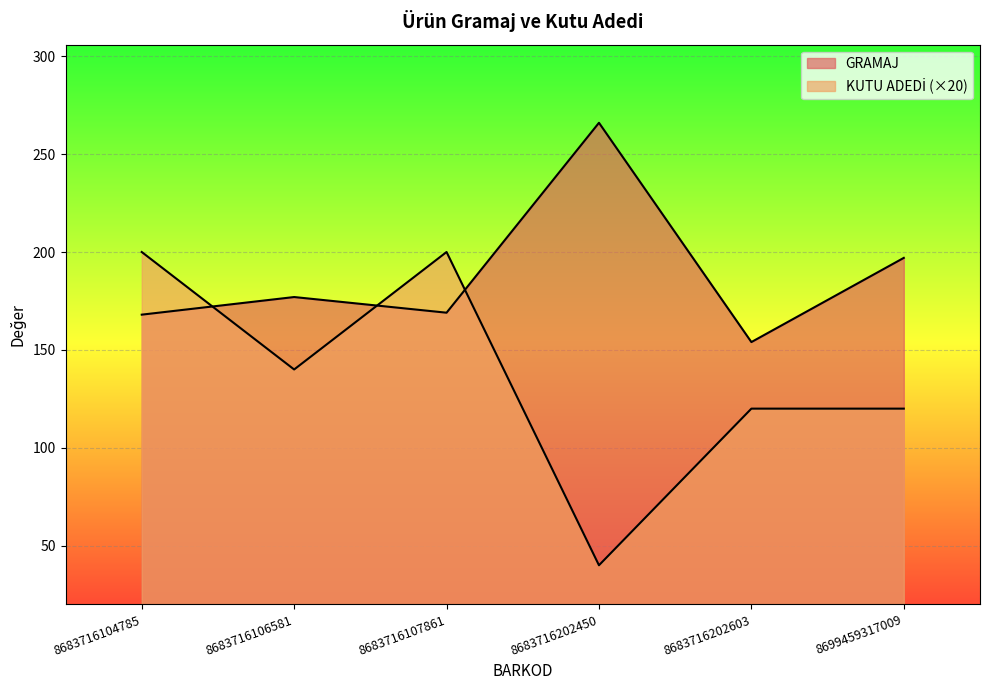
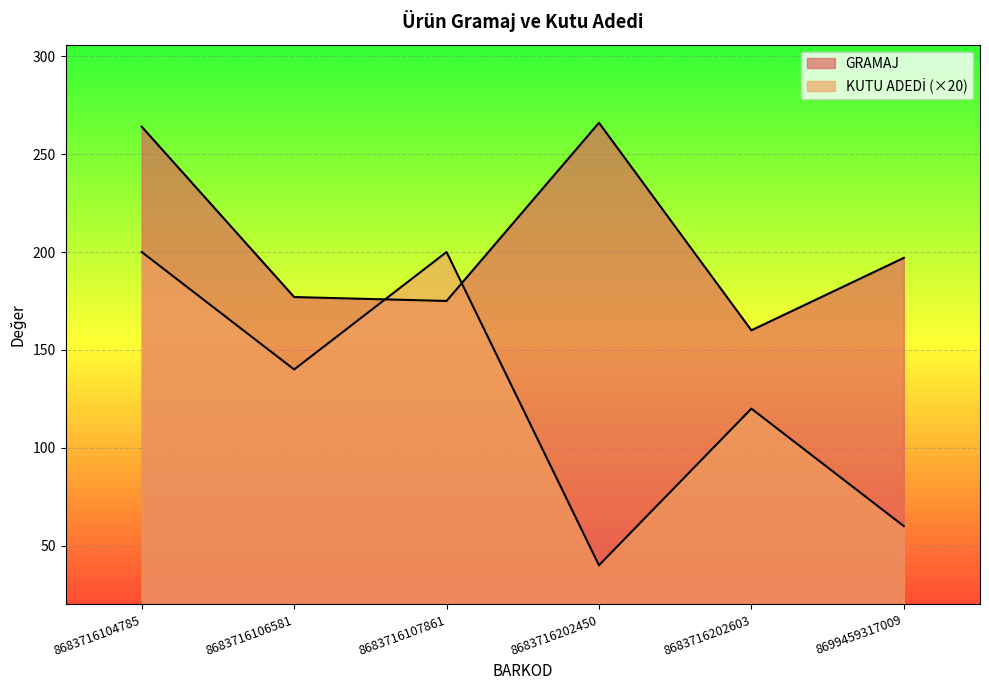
  {
    "GRAMAJ": {
-     "8683716104785": 168,
+     "8683716104785": 264,
      "8683716106581": 177,
-     "8683716107861": 169,
+     "8683716107861": 175,
      "8683716202450": 266,
-     "8683716202603": 154,
+     "8683716202603": 160,
      "8699459317009": 197
    },
    "KUTU ADEDİ (×20)": {
      "8683716104785": 200,
      "8683716106581": 140,
      "8683716107861": 200,
      "8683716202450": 40,
      "8683716202603": 120,
-     "8699459317009": 120
+     "8699459317009": 60
    }
  }
